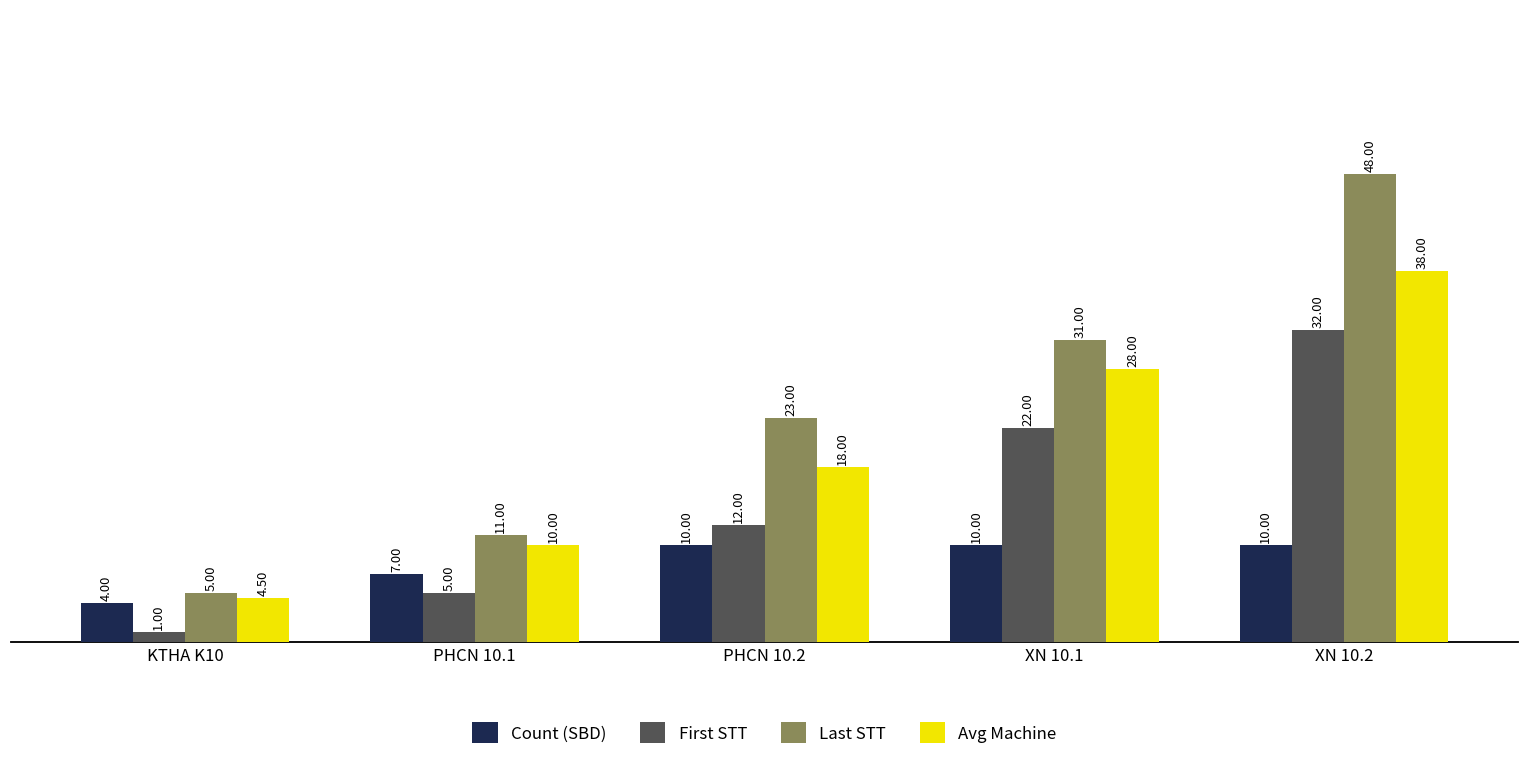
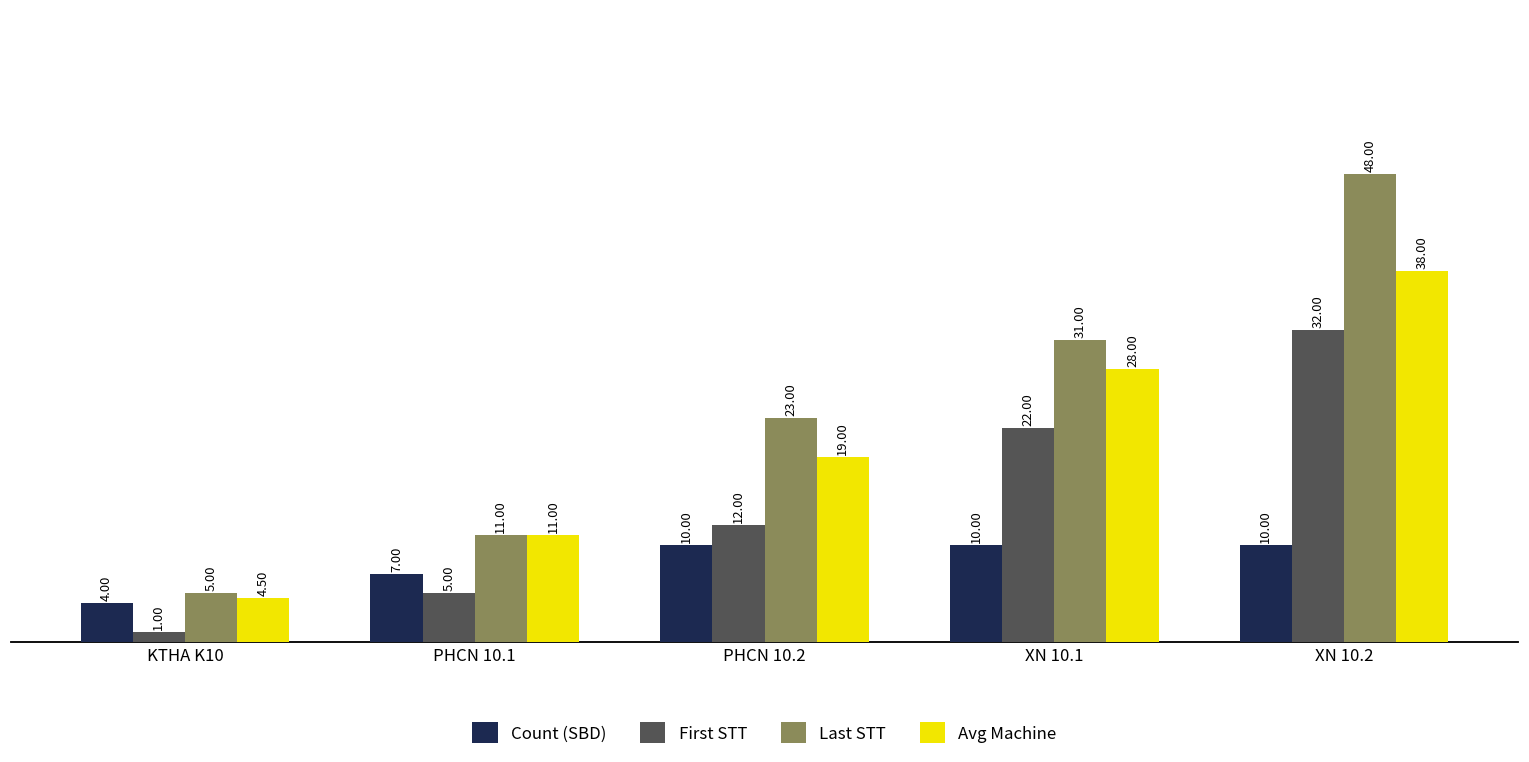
  {
    "Count (SBD)": {
      "KTHA K10": 4.00,
      "PHCN 10.1": 7.00,
      "PHCN 10.2": 10.00,
      "XN 10.1": 10.00,
      "XN 10.2": 10.00
    },
    "First STT": {
      "KTHA K10": 1.00,
      "PHCN 10.1": 5.00,
      "PHCN 10.2": 12.00,
      "XN 10.1": 22.00,
      "XN 10.2": 32.00
    },
    "Last STT": {
      "KTHA K10": 5.00,
      "PHCN 10.1": 11.00,
      "PHCN 10.2": 23.00,
      "XN 10.1": 31.00,
      "XN 10.2": 48.00
    },
    "Avg Machine": {
      "KTHA K10": 4.50,
-     "PHCN 10.1": 10.00,
-     "PHCN 10.2": 18.00,
+     "PHCN 10.1": 11.00,
+     "PHCN 10.2": 19.00,
      "XN 10.1": 28.00,
      "XN 10.2": 38.00
    }
  }
